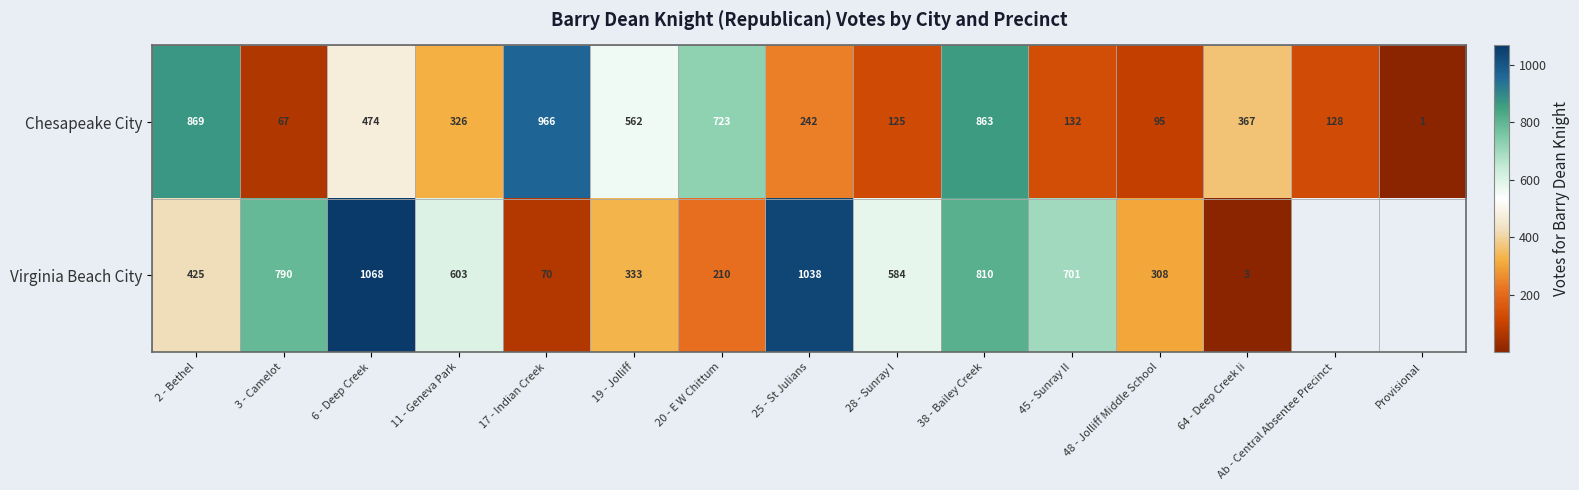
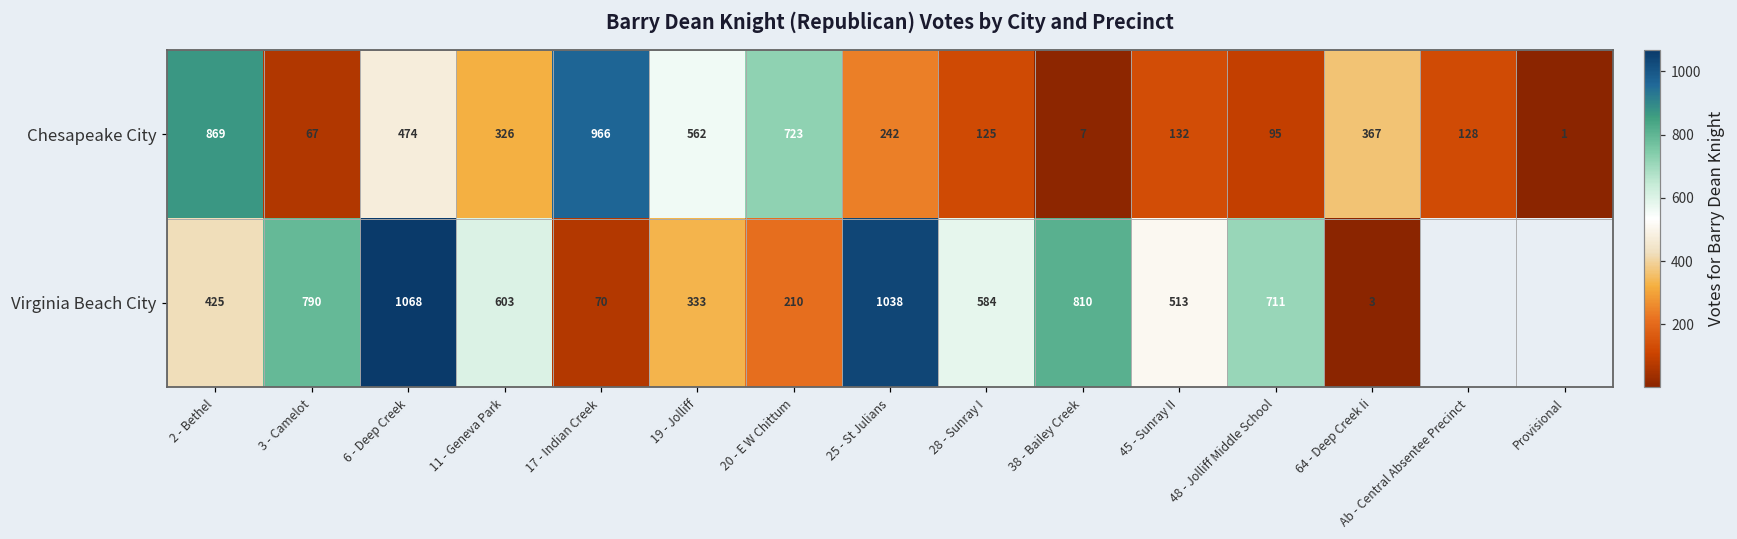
  {
    "Chesapeake City": {
      "2 - Bethel": 869,
      "3 - Camelot": 67,
      "6 - Deep Creek": 474,
      "11 - Geneva Park": 326,
      "17 - Indian Creek": 966,
      "19 - Jolliff": 562,
      "20 - E W Chittum": 723,
      "25 - St Julians": 242,
      "28 - Sunray I": 125,
-     "38 - Bailey Creek": 863,
+     "38 - Bailey Creek": 7,
      "45 - Sunray II": 132,
      "48 - Jolliff Middle School": 95,
      "64 - Deep Creek Ii": 367,
      "Ab - Central Absentee Precinct": 128,
      "Provisional": 1
    },
    "Virginia Beach City": {
      "2 - Bethel": 425,
      "3 - Camelot": 790,
      "6 - Deep Creek": 1068,
      "11 - Geneva Park": 603,
      "17 - Indian Creek": 70,
      "19 - Jolliff": 333,
      "20 - E W Chittum": 210,
      "25 - St Julians": 1038,
      "28 - Sunray I": 584,
      "38 - Bailey Creek": 810,
-     "45 - Sunray II": 701,
-     "48 - Jolliff Middle School": 308,
+     "45 - Sunray II": 513,
+     "48 - Jolliff Middle School": 711,
      "64 - Deep Creek Ii": 3
    }
  }
